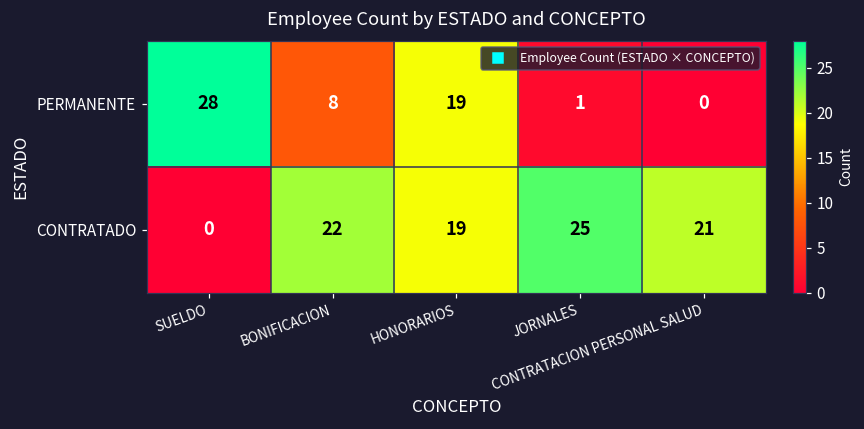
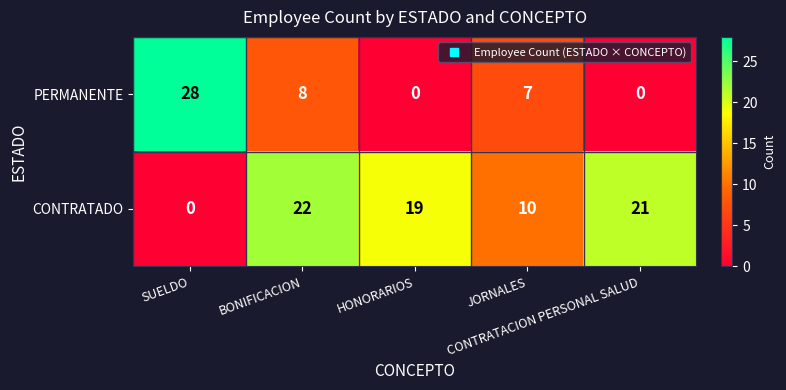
  {
    "PERMANENTE": {
      "SUELDO": 28,
      "BONIFICACION": 8,
-     "HONORARIOS": 19,
-     "JORNALES": 1,
+     "HONORARIOS": 0,
+     "JORNALES": 7,
      "CONTRATACION PERSONAL SALUD": 0
    },
    "CONTRATADO": {
      "SUELDO": 0,
      "BONIFICACION": 22,
      "HONORARIOS": 19,
-     "JORNALES": 25,
+     "JORNALES": 10,
      "CONTRATACION PERSONAL SALUD": 21
    }
  }
